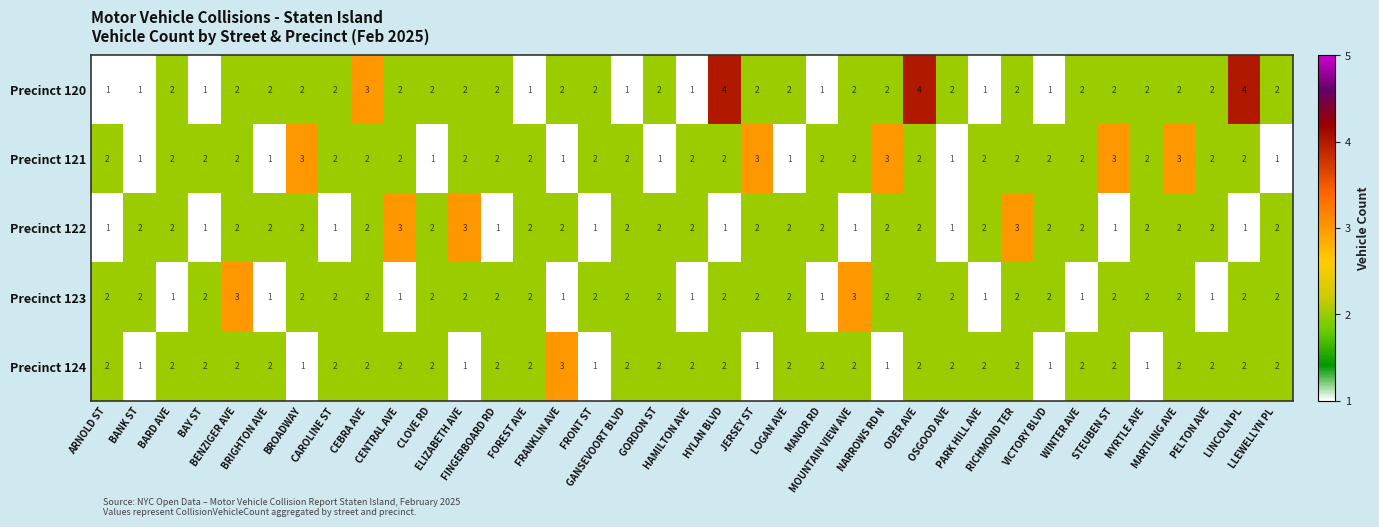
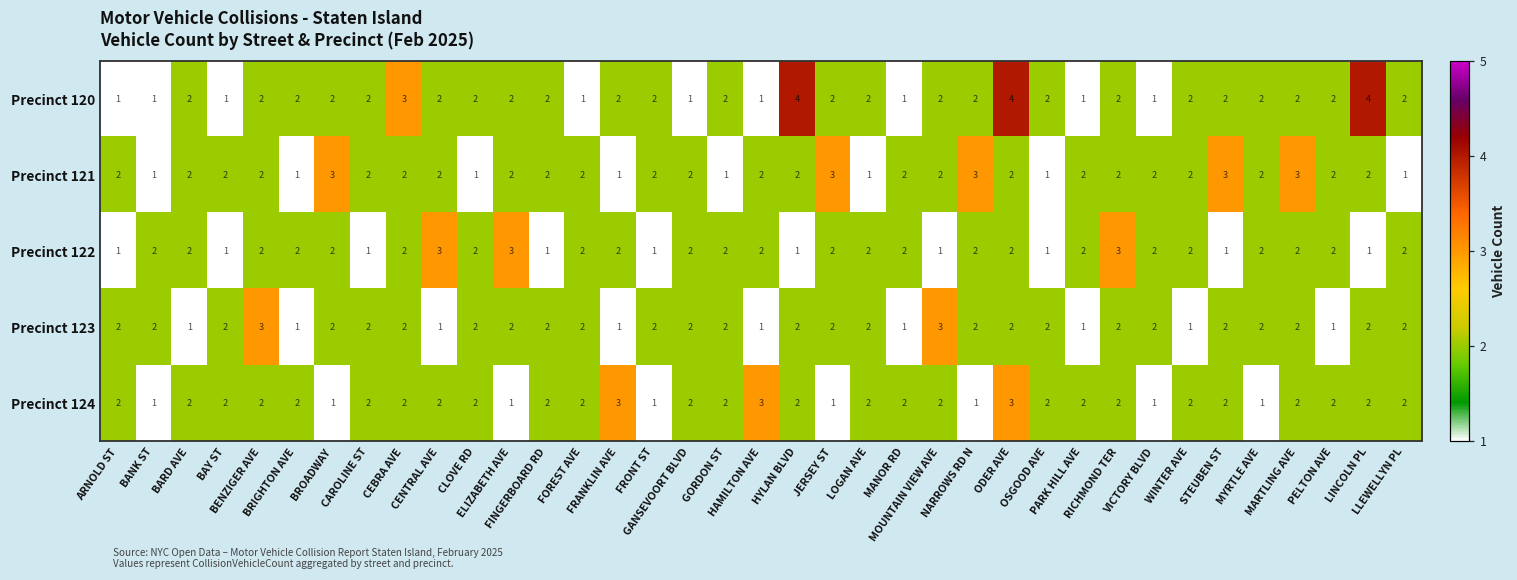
  {
    "Precinct 120": {
      "ARNOLD ST": 1,
      "BANK ST": 1,
      "BARD AVE": 2,
      "BAY ST": 1,
      "BENZIGER AVE": 2,
      "BRIGHTON AVE": 2,
      "BROADWAY": 2,
      "CAROLINE ST": 2,
      "CEBRA AVE": 3,
      "CENTRAL AVE": 2,
      "CLOVE RD": 2,
      "ELIZABETH AVE": 2,
      "FINGERBOARD RD": 2,
      "FOREST AVE": 1,
      "FRANKLIN AVE": 2,
      "FRONT ST": 2,
      "GANSEVOORT BLVD": 1,
      "GORDON ST": 2,
      "HAMILTON AVE": 1,
      "HYLAN BLVD": 4,
      "JERSEY ST": 2,
      "LOGAN AVE": 2,
      "MANOR RD": 1,
      "MOUNTAIN VIEW AVE": 2,
      "NARROWS RD N": 2,
      "ODER AVE": 4,
      "OSGOOD AVE": 2,
      "PARK HILL AVE": 1,
      "RICHMOND TER": 2,
      "VICTORY BLVD": 1,
      "WINTER AVE": 2,
      "STEUBEN ST": 2,
      "MYRTLE AVE": 2,
      "MARTLING AVE": 2,
      "PELTON AVE": 2,
      "LINCOLN PL": 4,
      "LLEWELLYN PL": 2
    },
    "Precinct 121": {
      "ARNOLD ST": 2,
      "BANK ST": 1,
      "BARD AVE": 2,
      "BAY ST": 2,
      "BENZIGER AVE": 2,
      "BRIGHTON AVE": 1,
      "BROADWAY": 3,
      "CAROLINE ST": 2,
      "CEBRA AVE": 2,
      "CENTRAL AVE": 2,
      "CLOVE RD": 1,
      "ELIZABETH AVE": 2,
      "FINGERBOARD RD": 2,
      "FOREST AVE": 2,
      "FRANKLIN AVE": 1,
      "FRONT ST": 2,
      "GANSEVOORT BLVD": 2,
      "GORDON ST": 1,
      "HAMILTON AVE": 2,
      "HYLAN BLVD": 2,
      "JERSEY ST": 3,
      "LOGAN AVE": 1,
      "MANOR RD": 2,
      "MOUNTAIN VIEW AVE": 2,
      "NARROWS RD N": 3,
      "ODER AVE": 2,
      "OSGOOD AVE": 1,
      "PARK HILL AVE": 2,
      "RICHMOND TER": 2,
      "VICTORY BLVD": 2,
      "WINTER AVE": 2,
      "STEUBEN ST": 3,
      "MYRTLE AVE": 2,
      "MARTLING AVE": 3,
      "PELTON AVE": 2,
      "LINCOLN PL": 2,
      "LLEWELLYN PL": 1
    },
    "Precinct 122": {
      "ARNOLD ST": 1,
      "BANK ST": 2,
      "BARD AVE": 2,
      "BAY ST": 1,
      "BENZIGER AVE": 2,
      "BRIGHTON AVE": 2,
      "BROADWAY": 2,
      "CAROLINE ST": 1,
      "CEBRA AVE": 2,
      "CENTRAL AVE": 3,
      "CLOVE RD": 2,
      "ELIZABETH AVE": 3,
      "FINGERBOARD RD": 1,
      "FOREST AVE": 2,
      "FRANKLIN AVE": 2,
      "FRONT ST": 1,
      "GANSEVOORT BLVD": 2,
      "GORDON ST": 2,
      "HAMILTON AVE": 2,
      "HYLAN BLVD": 1,
      "JERSEY ST": 2,
      "LOGAN AVE": 2,
      "MANOR RD": 2,
      "MOUNTAIN VIEW AVE": 1,
      "NARROWS RD N": 2,
      "ODER AVE": 2,
      "OSGOOD AVE": 1,
      "PARK HILL AVE": 2,
      "RICHMOND TER": 3,
      "VICTORY BLVD": 2,
      "WINTER AVE": 2,
      "STEUBEN ST": 1,
      "MYRTLE AVE": 2,
      "MARTLING AVE": 2,
      "PELTON AVE": 2,
      "LINCOLN PL": 1,
      "LLEWELLYN PL": 2
    },
    "Precinct 123": {
      "ARNOLD ST": 2,
      "BANK ST": 2,
      "BARD AVE": 1,
      "BAY ST": 2,
      "BENZIGER AVE": 3,
      "BRIGHTON AVE": 1,
      "BROADWAY": 2,
      "CAROLINE ST": 2,
      "CEBRA AVE": 2,
      "CENTRAL AVE": 1,
      "CLOVE RD": 2,
      "ELIZABETH AVE": 2,
      "FINGERBOARD RD": 2,
      "FOREST AVE": 2,
      "FRANKLIN AVE": 1,
      "FRONT ST": 2,
      "GANSEVOORT BLVD": 2,
      "GORDON ST": 2,
      "HAMILTON AVE": 1,
      "HYLAN BLVD": 2,
      "JERSEY ST": 2,
      "LOGAN AVE": 2,
      "MANOR RD": 1,
      "MOUNTAIN VIEW AVE": 3,
      "NARROWS RD N": 2,
      "ODER AVE": 2,
      "OSGOOD AVE": 2,
      "PARK HILL AVE": 1,
      "RICHMOND TER": 2,
      "VICTORY BLVD": 2,
      "WINTER AVE": 1,
      "STEUBEN ST": 2,
      "MYRTLE AVE": 2,
      "MARTLING AVE": 2,
      "PELTON AVE": 1,
      "LINCOLN PL": 2,
      "LLEWELLYN PL": 2
    },
    "Precinct 124": {
      "ARNOLD ST": 2,
      "BANK ST": 1,
      "BARD AVE": 2,
      "BAY ST": 2,
      "BENZIGER AVE": 2,
      "BRIGHTON AVE": 2,
      "BROADWAY": 1,
      "CAROLINE ST": 2,
      "CEBRA AVE": 2,
      "CENTRAL AVE": 2,
      "CLOVE RD": 2,
      "ELIZABETH AVE": 1,
      "FINGERBOARD RD": 2,
      "FOREST AVE": 2,
      "FRANKLIN AVE": 3,
      "FRONT ST": 1,
      "GANSEVOORT BLVD": 2,
      "GORDON ST": 2,
-     "HAMILTON AVE": 2,
+     "HAMILTON AVE": 3,
      "HYLAN BLVD": 2,
      "JERSEY ST": 1,
      "LOGAN AVE": 2,
      "MANOR RD": 2,
      "MOUNTAIN VIEW AVE": 2,
      "NARROWS RD N": 1,
-     "ODER AVE": 2,
+     "ODER AVE": 3,
      "OSGOOD AVE": 2,
      "PARK HILL AVE": 2,
      "RICHMOND TER": 2,
      "VICTORY BLVD": 1,
      "WINTER AVE": 2,
      "STEUBEN ST": 2,
      "MYRTLE AVE": 1,
      "MARTLING AVE": 2,
      "PELTON AVE": 2,
      "LINCOLN PL": 2,
      "LLEWELLYN PL": 2
    }
  }
